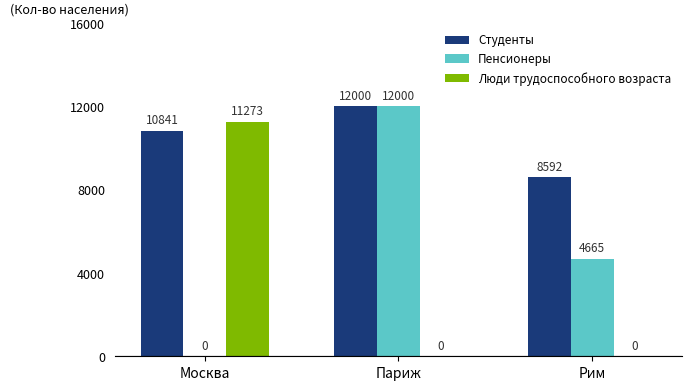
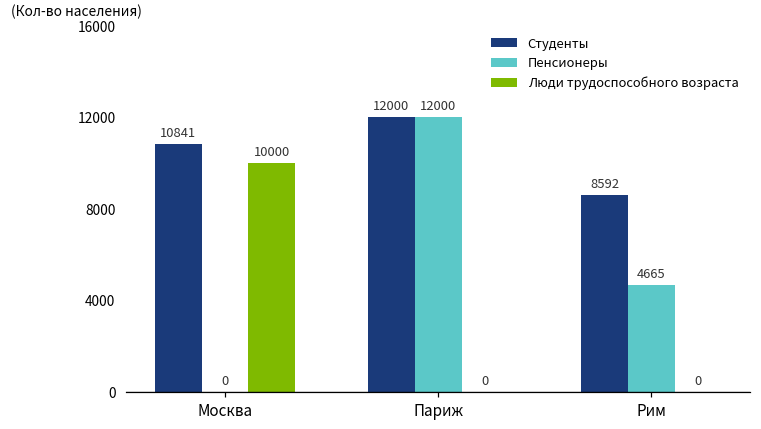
  {
    "Студенты": {
      "Москва": 10841,
      "Париж": 12000,
      "Рим": 8592
    },
    "Пенсионеры": {
      "Москва": 0,
      "Париж": 12000,
      "Рим": 4665
    },
    "Люди трудоспособного возраста": {
-     "Москва": 11273,
+     "Москва": 10000,
      "Париж": 0,
      "Рим": 0
    }
  }
